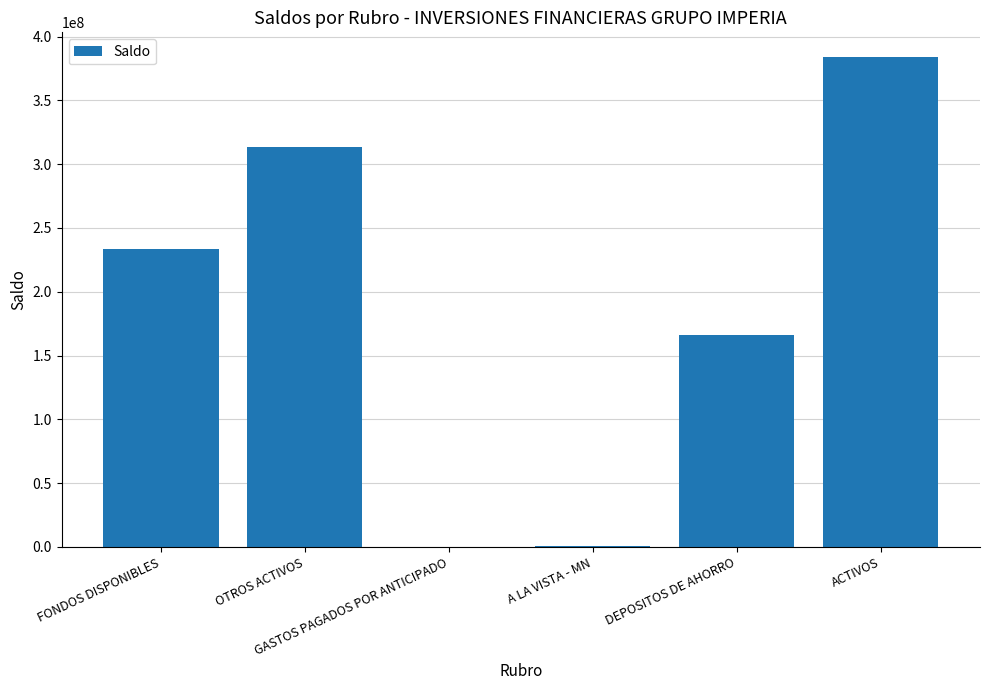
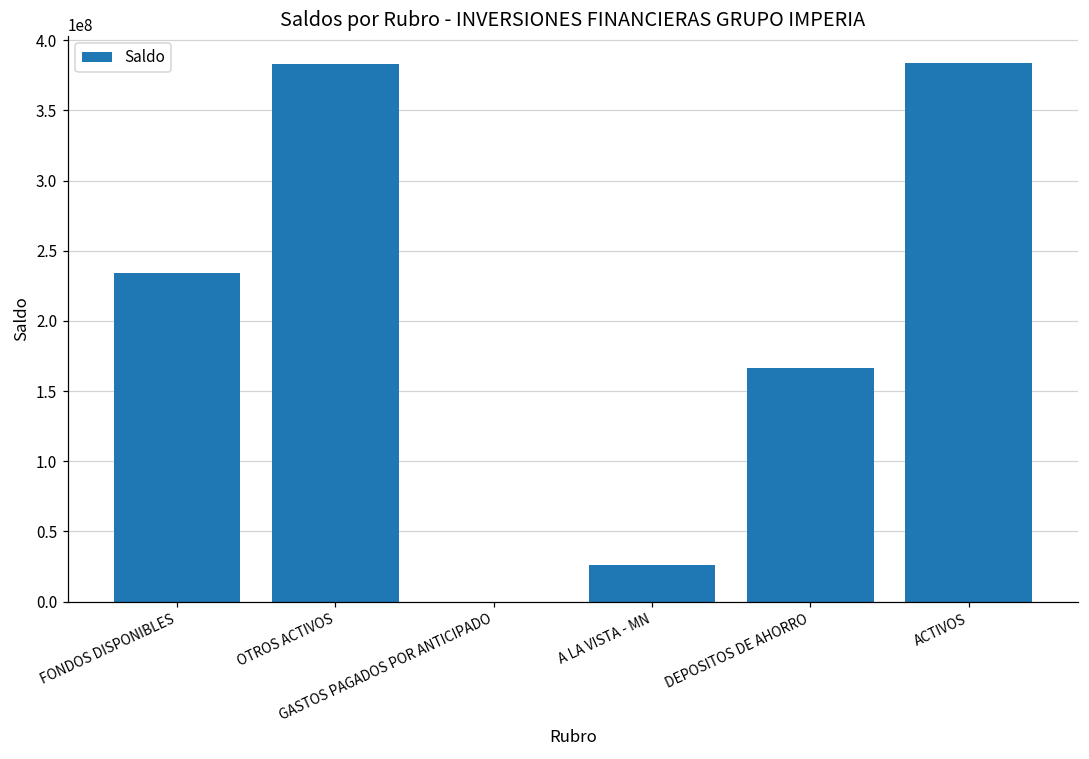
  {
    "FONDOS DISPONIBLES": 234000000,
-   "OTROS ACTIVOS": 314000000,
-   "A LA VISTA - MN": 1000000,
+   "OTROS ACTIVOS": 383000000,
+   "A LA VISTA - MN": 26000000,
    "DEPOSITOS DE AHORRO": 166000000,
    "ACTIVOS": 384000000
  }
